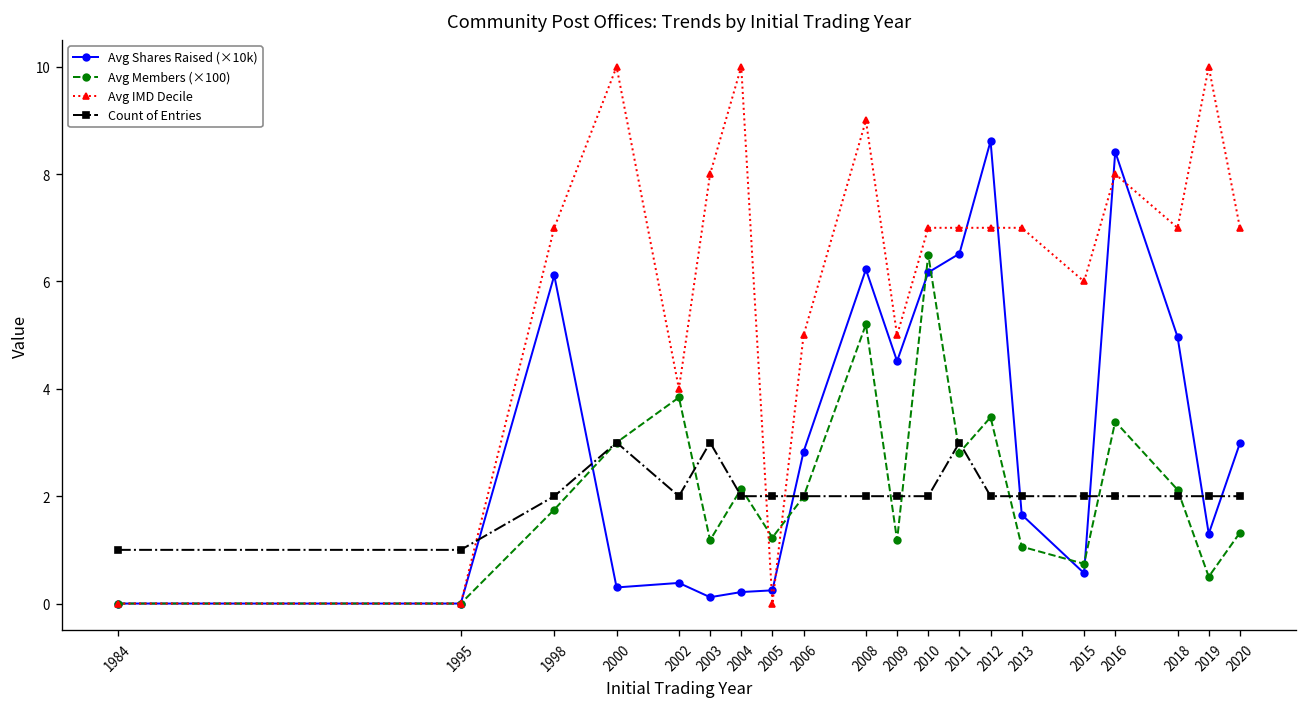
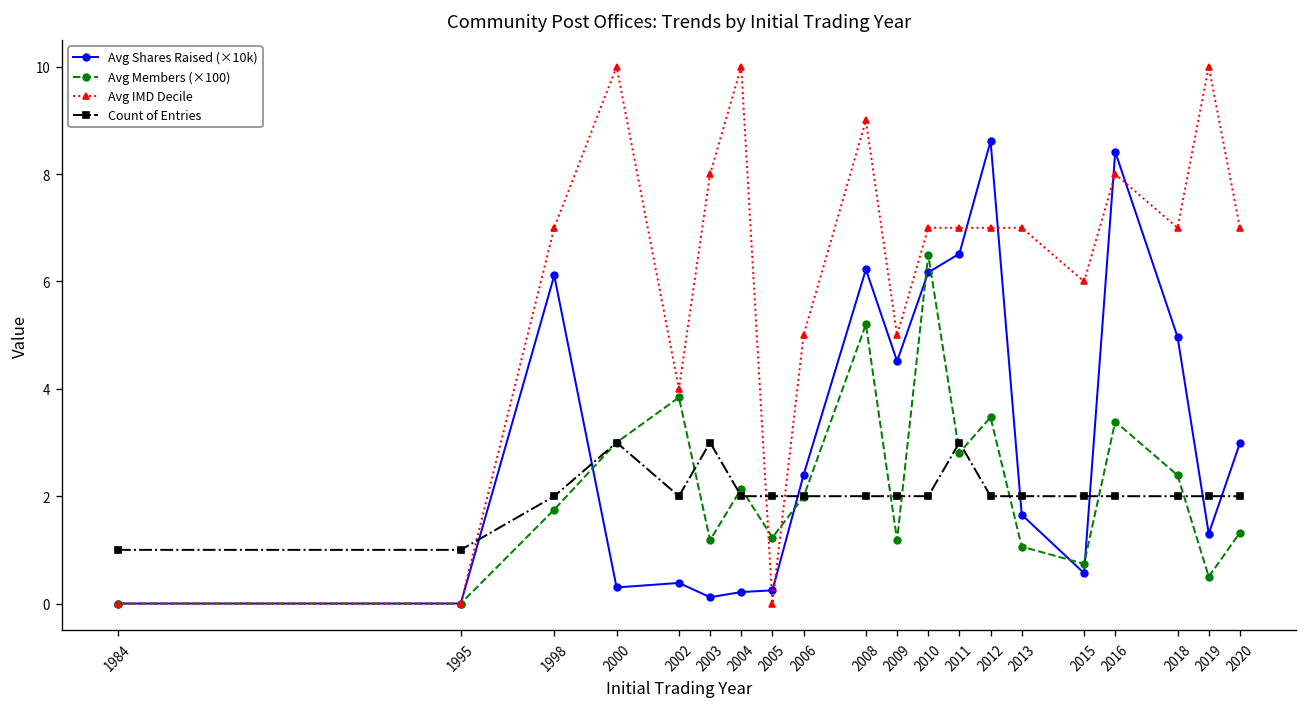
  {
    "Avg Shares Raised (×10k)": {
      "1998": 6.1,
      "2000": 0.3,
      "2002": 0.4,
      "2003": 0.1,
      "2004": 0.2,
      "2005": 0.2,
-     "2006": 2.8,
+     "2006": 2.4,
      "2008": 6.2,
      "2009": 4.5,
      "2010": 6.2,
      "2011": 6.5,
      "2012": 8.6,
      "2013": 1.7,
      "2015": 0.6,
      "2016": 8.4,
      "2018": 5.0,
      "2019": 1.3,
      "2020": 3.0
    },
    "Avg Members (×100)": {
      "1998": 1.8,
      "2002": 3.8,
      "2003": 1.2,
      "2004": 2.1,
      "2005": 1.2,
      "2008": 5.2,
      "2009": 1.2,
      "2010": 6.5,
      "2011": 2.8,
      "2012": 3.5,
      "2013": 1.1,
      "2015": 0.7,
      "2016": 3.4,
-     "2018": 2.1,
+     "2018": 2.4,
      "2019": 0.5,
      "2020": 1.3
    },
    "Avg IMD Decile": {
      "1998": 7.0,
      "2000": 10.0,
      "2002": 4.0,
      "2003": 8.0,
      "2004": 10.0,
      "2005": 0.0,
      "2006": 5.0,
      "2008": 9.0,
      "2009": 5.0,
      "2010": 7.0,
      "2011": 7.0,
      "2012": 7.0,
      "2013": 7.0,
      "2015": 6.0,
      "2016": 8.0,
      "2018": 7.0,
      "2019": 10.0,
      "2020": 7.0
    },
    "Count of Entries": {
      "1984": 1.0,
      "1995": 1.0,
      "1998": 2.0,
      "2002": 2.0,
      "2003": 3.0,
      "2004": 2.0,
      "2005": 2.0,
      "2008": 2.0,
      "2009": 2.0,
      "2010": 2.0,
      "2011": 3.0,
      "2012": 2.0,
      "2013": 2.0,
      "2015": 2.0,
      "2016": 2.0,
      "2018": 2.0,
      "2019": 2.0,
      "2020": 2.0
    }
  }
